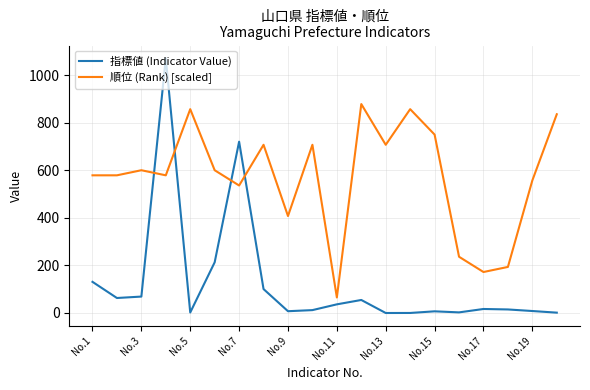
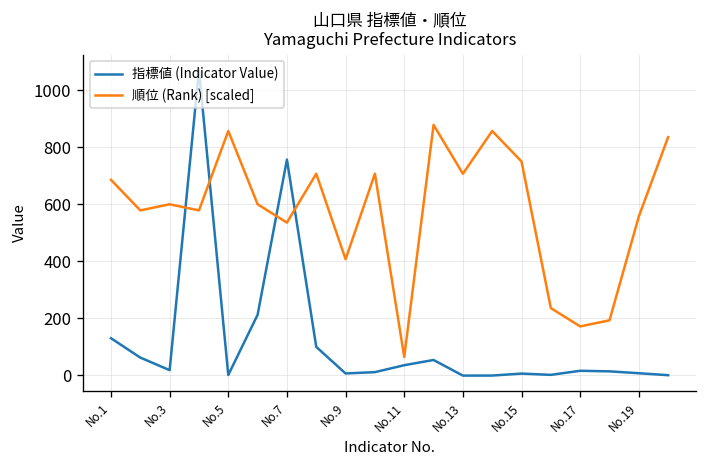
  {
    "指標値 (Indicator Value)": {
      "No.1": 130,
-     "No.3": 70,
+     "No.3": 20,
      "No.5": 0,
-     "No.7": 720,
+     "No.7": 760,
      "No.9": 10,
      "No.11": 40,
      "No.13": 0,
      "No.15": 10,
      "No.17": 20,
      "No.19": 10
    },
    "順位 (Rank) [scaled]": {
-     "No.1": 580,
+     "No.1": 690,
      "No.3": 600,
      "No.5": 860,
      "No.7": 540,
      "No.9": 410,
      "No.11": 60,
      "No.13": 710,
      "No.15": 750,
      "No.17": 170,
      "No.19": 560
    }
  }
